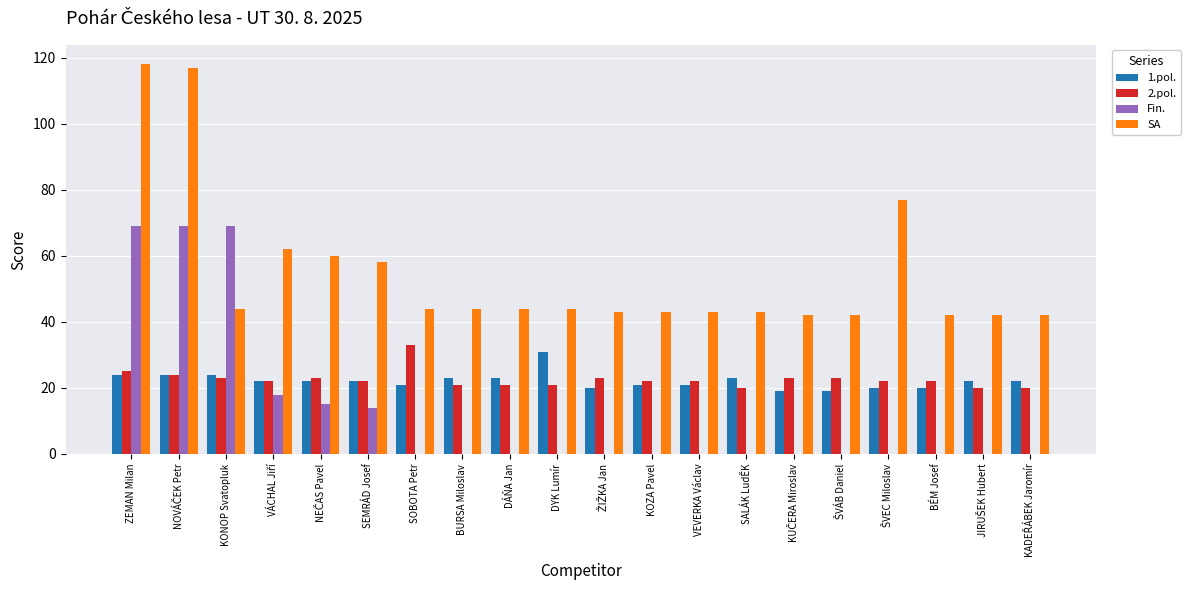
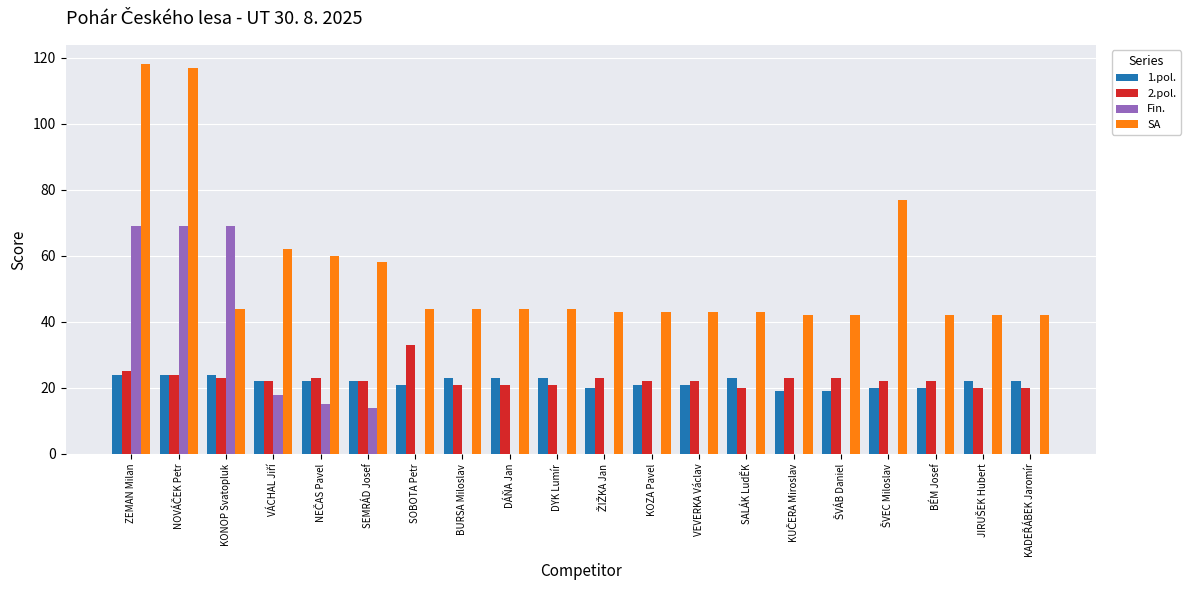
  {
    "1.pol.": {
      "ZEMAN Milan": 24,
      "NOVÁČEK Petr": 24,
      "KONOP Svatopluk": 24,
      "VÁCHAL Jiří": 22,
      "NEČAS Pavel": 22,
      "SEMRÁD Josef": 22,
      "SOBOTA Petr": 21,
      "BURSA Miloslav": 23,
      "DÁŇA Jan": 23,
-     "DYK Lumír": 31,
+     "DYK Lumír": 23,
      "ŽIŽKA Jan": 20,
      "KOZA Pavel": 21,
      "VEVERKA Václav": 21,
      "SALÁK LudĚK": 23,
      "KUČERA Miroslav": 19,
      "ŠVÁB Daniel": 19,
      "ŠVEC Miloslav": 20,
      "BÉM Josef": 20,
      "JIRUŠEK Hubert": 22,
      "KADEŘÁBEK Jaromír": 22
    },
    "2.pol.": {
      "ZEMAN Milan": 25,
      "NOVÁČEK Petr": 24,
      "KONOP Svatopluk": 23,
      "VÁCHAL Jiří": 22,
      "NEČAS Pavel": 23,
      "SEMRÁD Josef": 22,
      "SOBOTA Petr": 33,
      "BURSA Miloslav": 21,
      "DÁŇA Jan": 21,
      "DYK Lumír": 21,
      "ŽIŽKA Jan": 23,
      "KOZA Pavel": 22,
      "VEVERKA Václav": 22,
      "SALÁK LudĚK": 20,
      "KUČERA Miroslav": 23,
      "ŠVÁB Daniel": 23,
      "ŠVEC Miloslav": 22,
      "BÉM Josef": 22,
      "JIRUŠEK Hubert": 20,
      "KADEŘÁBEK Jaromír": 20
    },
    "Fin.": {
      "ZEMAN Milan": 69,
      "NOVÁČEK Petr": 69,
      "KONOP Svatopluk": 69,
      "VÁCHAL Jiří": 18,
      "NEČAS Pavel": 15,
      "SEMRÁD Josef": 14,
      "SOBOTA Petr": 0,
      "BURSA Miloslav": 0,
      "DÁŇA Jan": 0,
      "DYK Lumír": 0,
      "ŽIŽKA Jan": 0,
      "KOZA Pavel": 0,
      "VEVERKA Václav": 0,
      "SALÁK LudĚK": 0,
      "KUČERA Miroslav": 0,
      "ŠVÁB Daniel": 0,
      "ŠVEC Miloslav": 0,
      "BÉM Josef": 0,
      "JIRUŠEK Hubert": 0,
      "KADEŘÁBEK Jaromír": 0
    },
    "SA": {
      "ZEMAN Milan": 118,
      "NOVÁČEK Petr": 117,
      "KONOP Svatopluk": 44,
      "VÁCHAL Jiří": 62,
      "NEČAS Pavel": 60,
      "SEMRÁD Josef": 58,
      "SOBOTA Petr": 44,
      "BURSA Miloslav": 44,
      "DÁŇA Jan": 44,
      "DYK Lumír": 44,
      "ŽIŽKA Jan": 43,
      "KOZA Pavel": 43,
      "VEVERKA Václav": 43,
      "SALÁK LudĚK": 43,
      "KUČERA Miroslav": 42,
      "ŠVÁB Daniel": 42,
      "ŠVEC Miloslav": 77,
      "BÉM Josef": 42,
      "JIRUŠEK Hubert": 42,
      "KADEŘÁBEK Jaromír": 42
    }
  }
